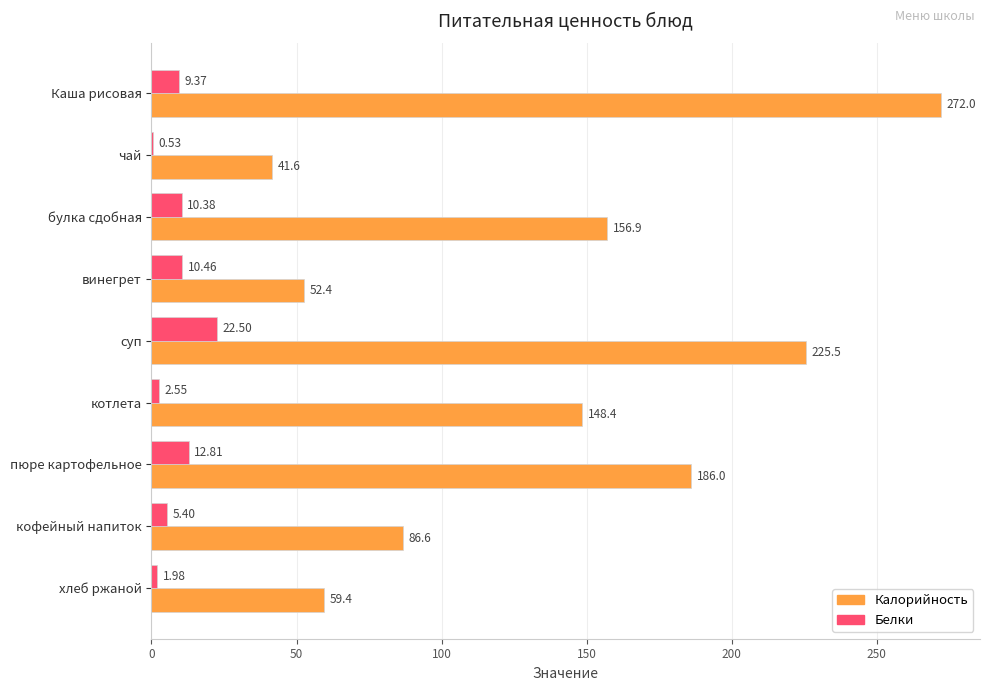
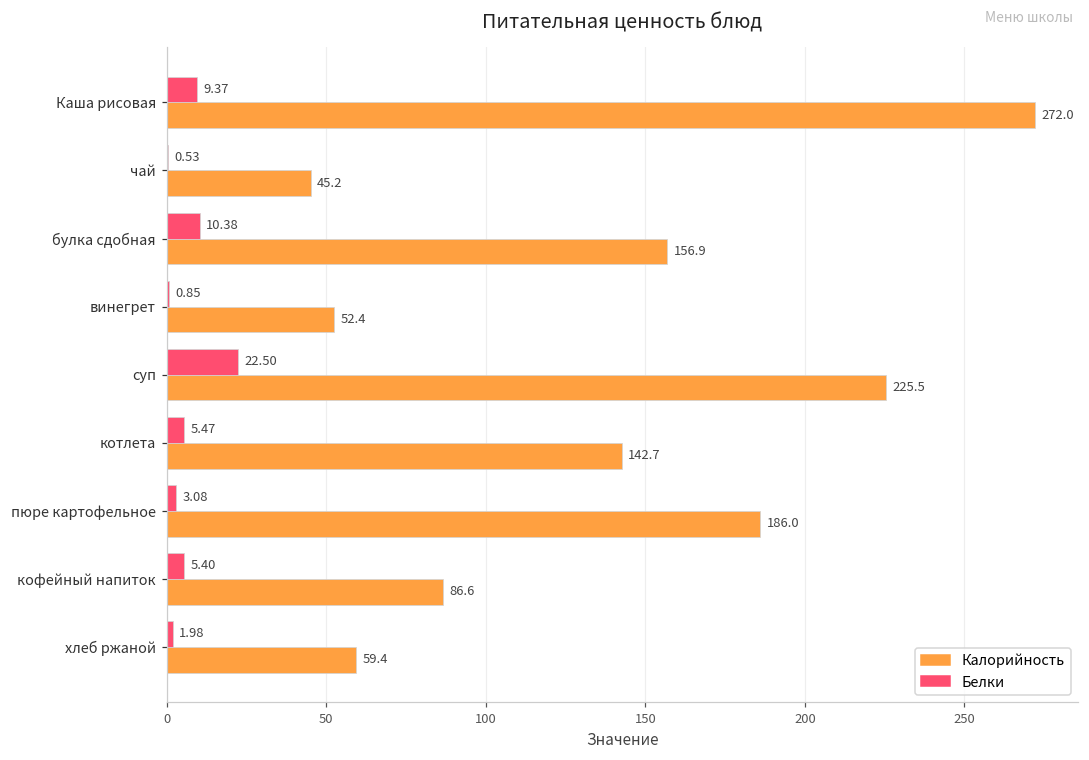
  {
    "Калорийность": {
      "Каша рисовая": 272.0,
-     "чай": 41.6,
+     "чай": 45.2,
      "булка сдобная": 156.9,
      "винегрет": 52.4,
      "суп": 225.5,
-     "котлета": 148.4,
+     "котлета": 142.7,
      "пюре картофельное": 186.0,
      "кофейный напиток": 86.6,
      "хлеб ржаной": 59.4
    },
    "Белки": {
      "Каша рисовая": 9.37,
      "чай": 0.53,
      "булка сдобная": 10.38,
-     "винегрет": 10.46,
+     "винегрет": 0.85,
      "суп": 22.50,
-     "котлета": 2.55,
-     "пюре картофельное": 12.81,
+     "котлета": 5.47,
+     "пюре картофельное": 3.08,
      "кофейный напиток": 5.40,
      "хлеб ржаной": 1.98
    }
  }
